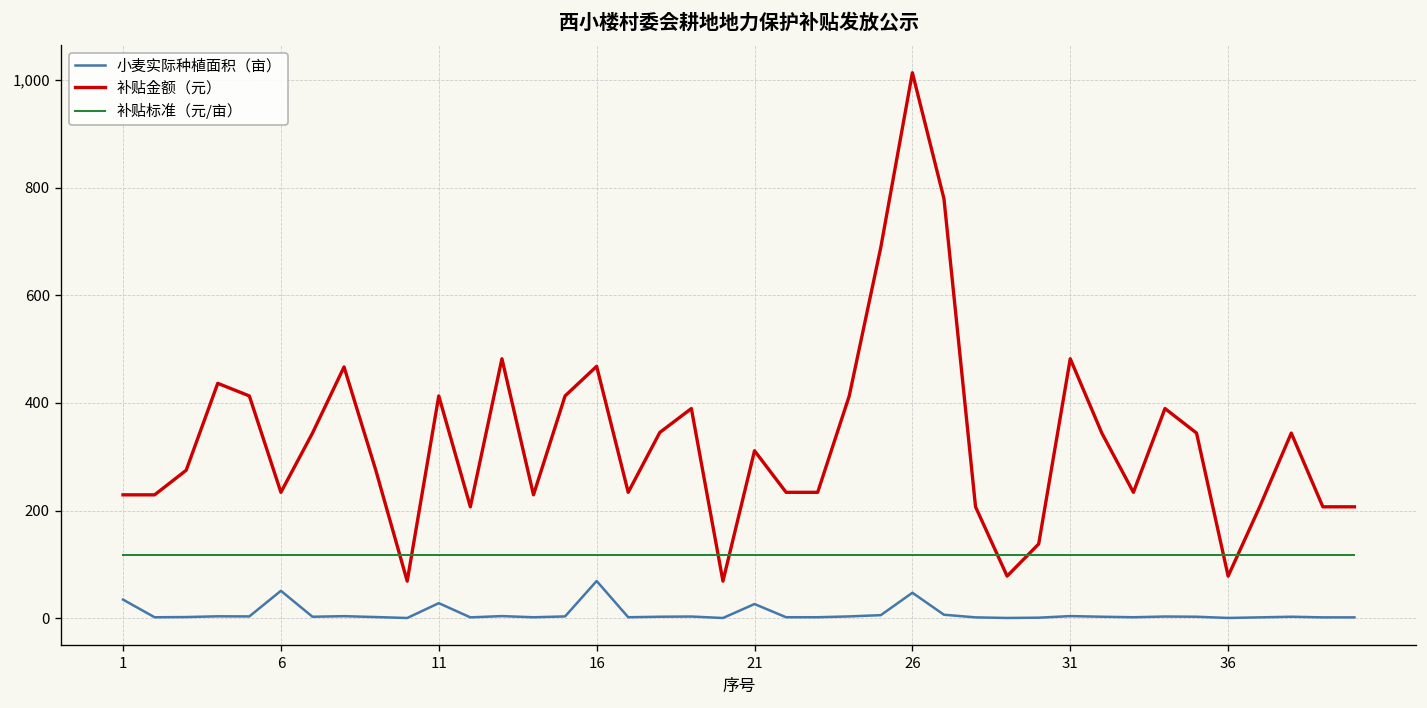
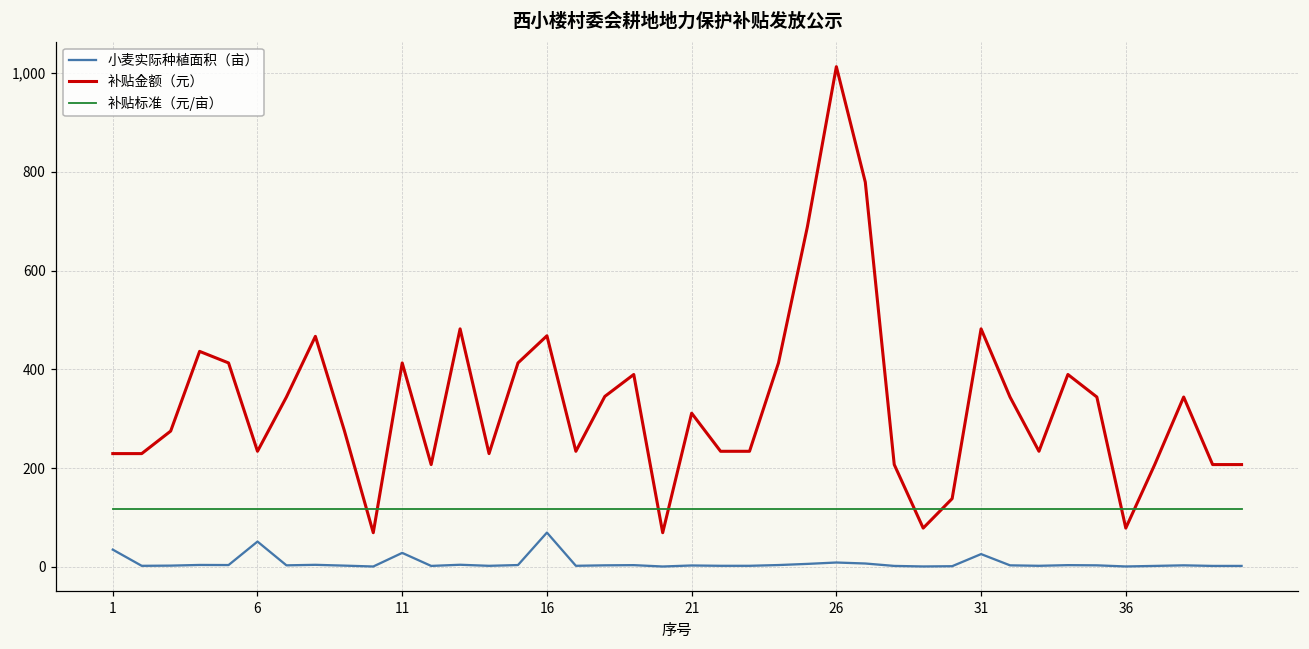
  {
    "小麦实际种植面积（亩）": {
      "1": "30",
      "6": "50",
      "11": "30",
      "16": "70",
-     "21": "30",
-     "26": "50",
-     "31": "0",
+     "21": "0",
+     "26": "10",
+     "31": "30",
      "36": "0"
    },
    "补贴金额（元）": {
      "1": "230",
      "6": "230",
      "11": "410",
      "16": "470",
      "21": "310",
      "26": "1,010",
      "31": "480",
      "36": "80"
    },
    "补贴标准（元/亩）": {
      "1": "120",
      "6": "120",
      "11": "120",
      "16": "120",
      "21": "120",
      "26": "120",
      "31": "120",
      "36": "120"
    }
  }
